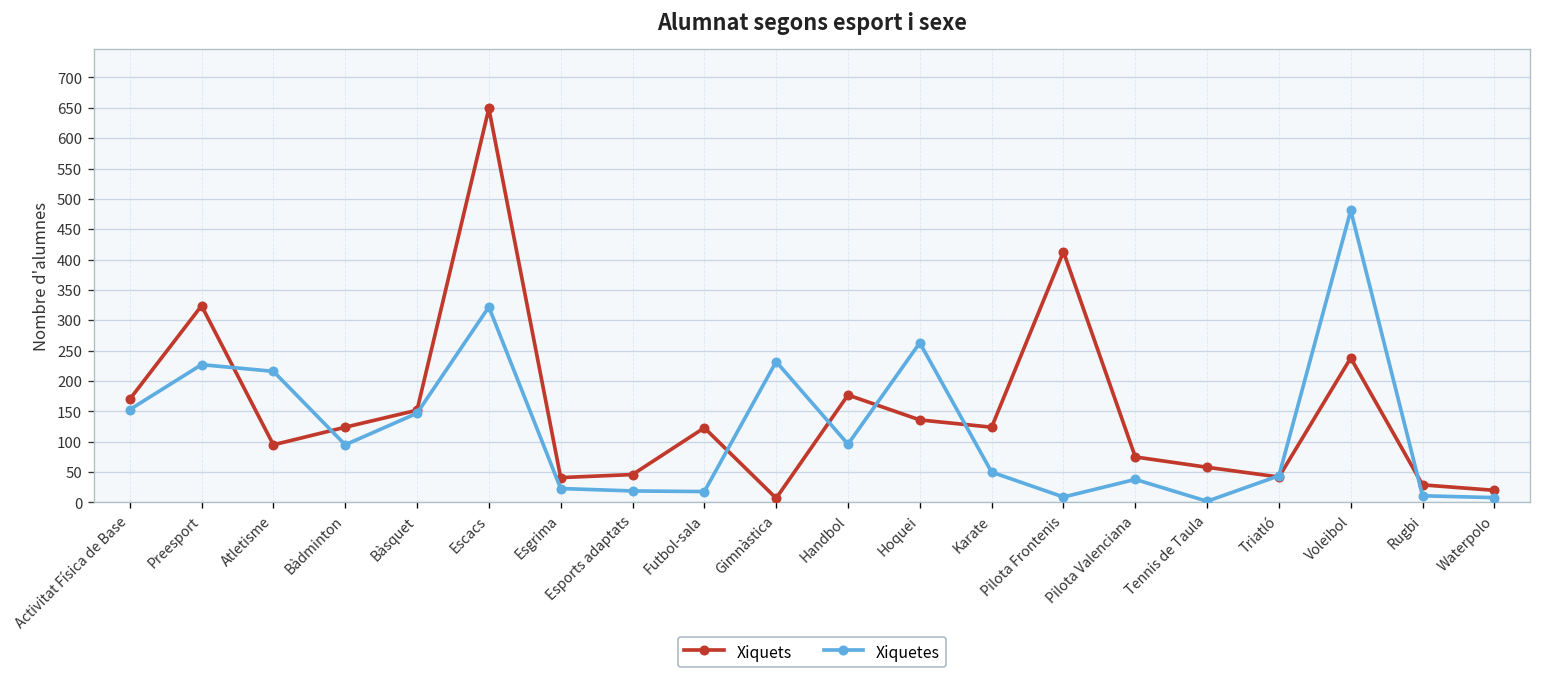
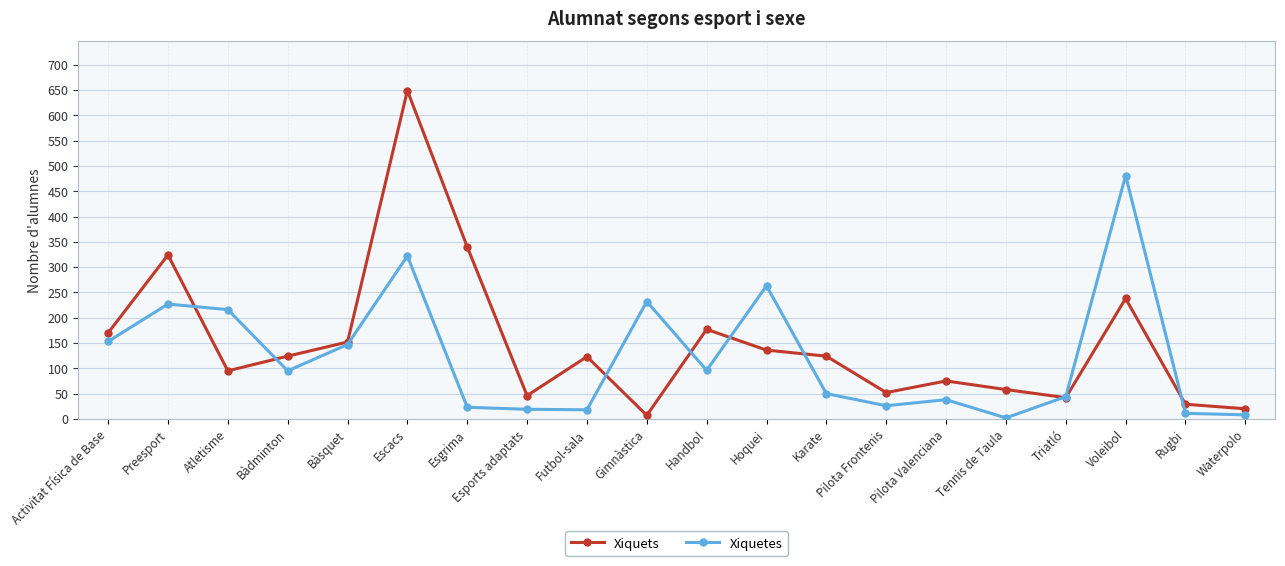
  {
    "Xiquets": {
      "Activitat Física de Base": 170,
      "Preesport": 320,
      "Atletisme": 100,
      "Bàdminton": 120,
      "Escacs": 650,
-     "Esgrima": 40,
+     "Esgrima": 340,
      "Esports adaptats": 50,
      "Futbol-sala": 120,
      "Gimnàstica": 10,
      "Handbol": 180,
      "Hoquei": 140,
      "Karate": 120,
-     "Pilota Frontenis": 410,
+     "Pilota Frontenis": 50,
      "Pilota Valenciana": 80,
      "Tennis de Taula": 60,
      "Voleibol": 240,
      "Rugbi": 30,
      "Waterpolo": 20
    },
    "Xiquetes": {
      "Activitat Física de Base": 150,
      "Preesport": 230,
      "Atletisme": 220,
      "Bàdminton": 100,
      "Escacs": 320,
      "Esgrima": 20,
      "Esports adaptats": 20,
      "Futbol-sala": 20,
      "Gimnàstica": 230,
      "Handbol": 100,
      "Hoquei": 260,
      "Karate": 50,
-     "Pilota Frontenis": 10,
+     "Pilota Frontenis": 30,
      "Pilota Valenciana": 40,
      "Tennis de Taula": 0,
      "Voleibol": 480,
      "Rugbi": 10,
      "Waterpolo": 10
    }
  }
